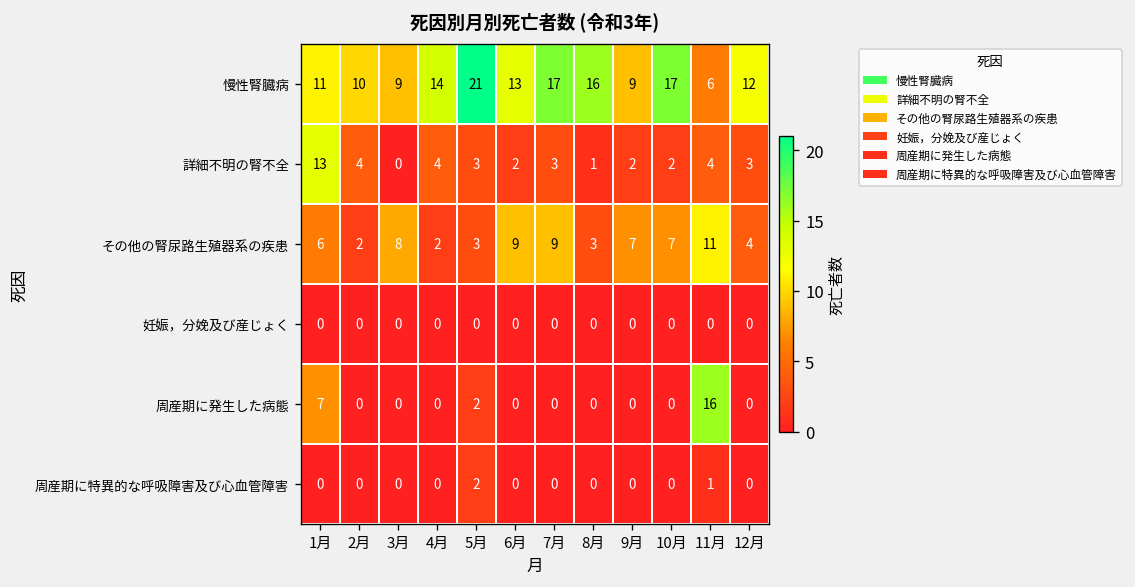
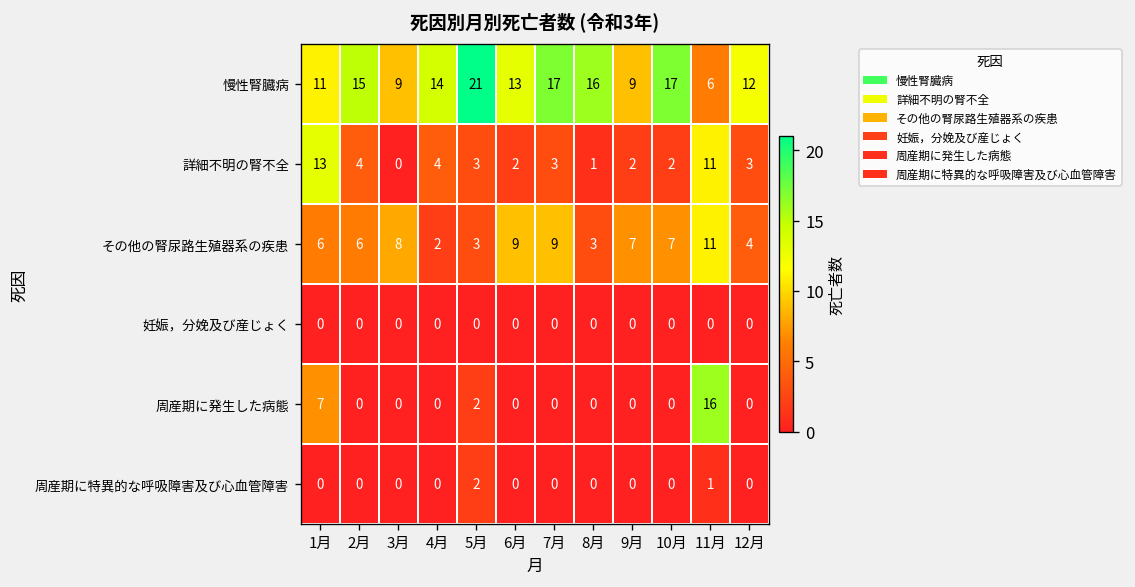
  {
    "慢性腎臓病": {
      "1月": 11,
-     "2月": 10,
+     "2月": 15,
      "3月": 9,
      "4月": 14,
      "5月": 21,
      "6月": 13,
      "7月": 17,
      "8月": 16,
      "9月": 9,
      "10月": 17,
      "11月": 6,
      "12月": 12
    },
    "詳細不明の腎不全": {
      "1月": 13,
      "2月": 4,
      "3月": 0,
      "4月": 4,
      "5月": 3,
      "6月": 2,
      "7月": 3,
      "8月": 1,
      "9月": 2,
      "10月": 2,
-     "11月": 4,
+     "11月": 11,
      "12月": 3
    },
    "その他の腎尿路生殖器系の疾患": {
      "1月": 6,
-     "2月": 2,
+     "2月": 6,
      "3月": 8,
      "4月": 2,
      "5月": 3,
      "6月": 9,
      "7月": 9,
      "8月": 3,
      "9月": 7,
      "10月": 7,
      "11月": 11,
      "12月": 4
    },
    "妊娠，分娩及び産じょく": {
      "1月": 0,
      "2月": 0,
      "3月": 0,
      "4月": 0,
      "5月": 0,
      "6月": 0,
      "7月": 0,
      "8月": 0,
      "9月": 0,
      "10月": 0,
      "11月": 0,
      "12月": 0
    },
    "周産期に発生した病態": {
      "1月": 7,
      "2月": 0,
      "3月": 0,
      "4月": 0,
      "5月": 2,
      "6月": 0,
      "7月": 0,
      "8月": 0,
      "9月": 0,
      "10月": 0,
      "11月": 16,
      "12月": 0
    },
    "周産期に特異的な呼吸障害及び心血管障害": {
      "1月": 0,
      "2月": 0,
      "3月": 0,
      "4月": 0,
      "5月": 2,
      "6月": 0,
      "7月": 0,
      "8月": 0,
      "9月": 0,
      "10月": 0,
      "11月": 1,
      "12月": 0
    }
  }
